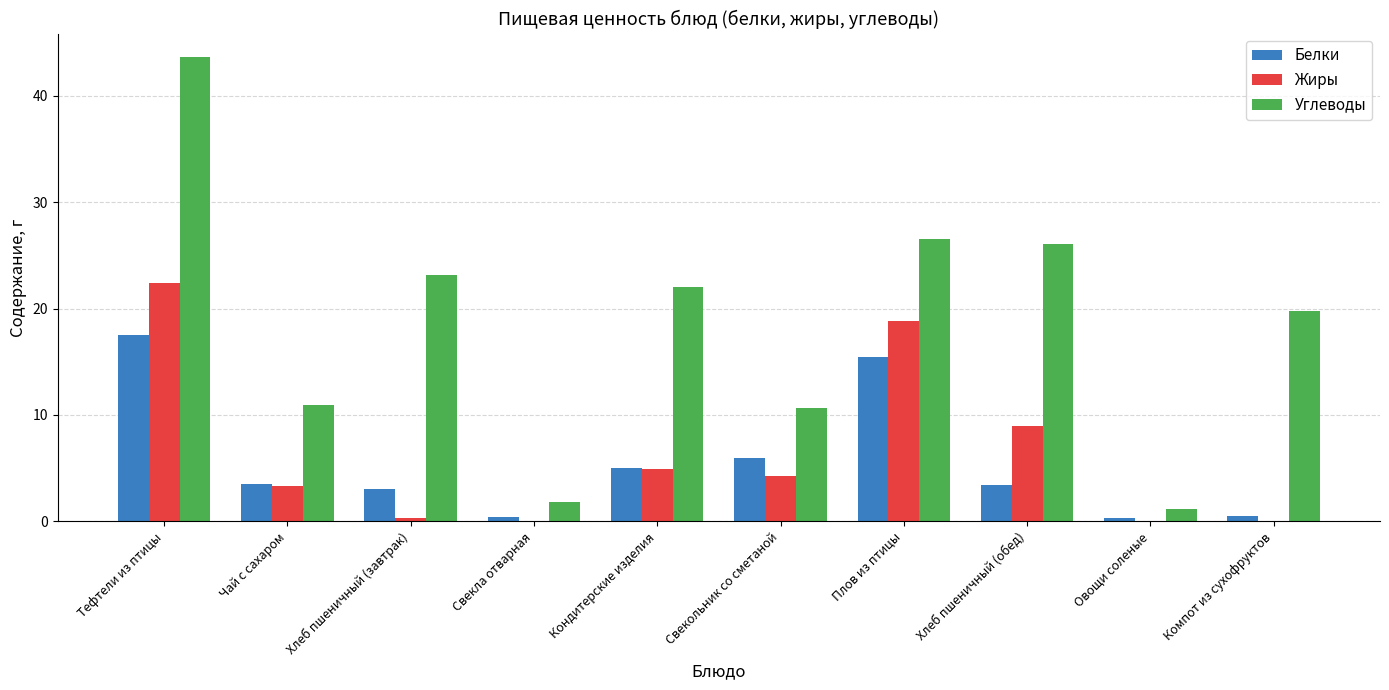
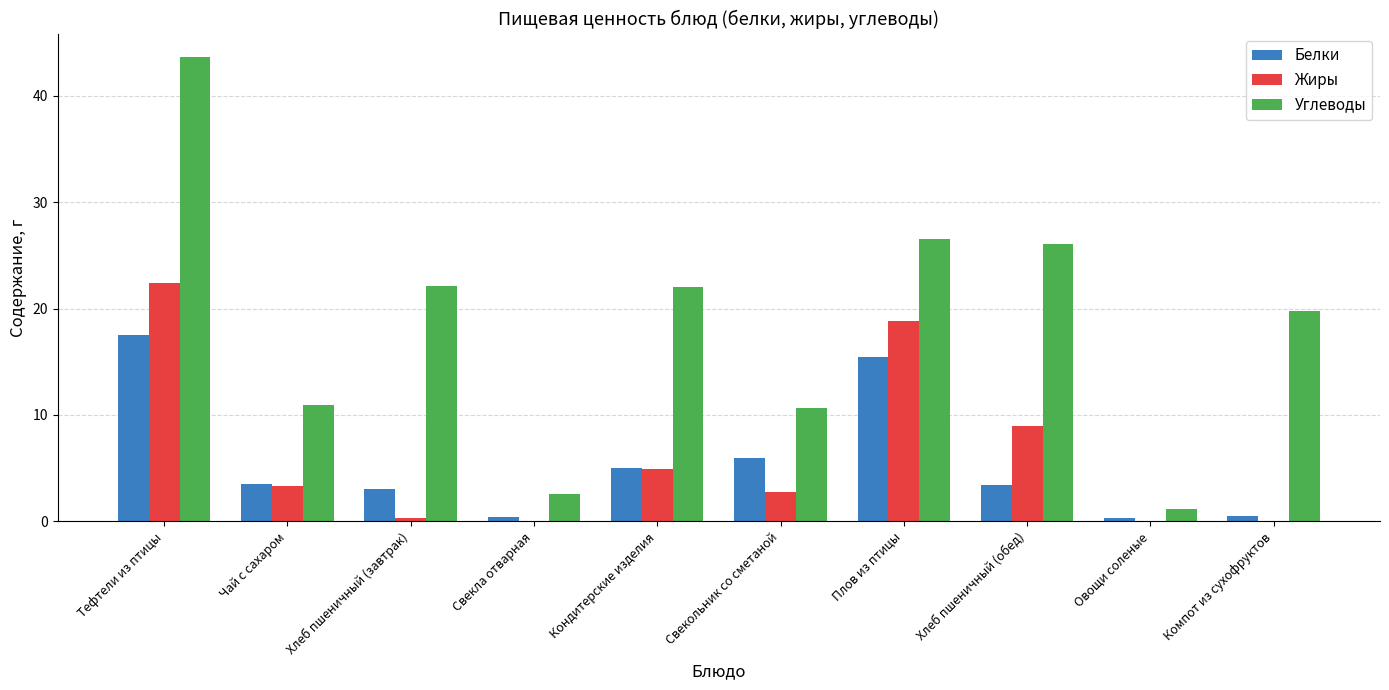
  {
    "Белки": {
      "Тефтели из птицы": 17.5,
      "Чай с сахаром": 3.5,
      "Хлеб пшеничный (завтрак)": 3.0,
      "Свекла отварная": 0.5,
      "Кондитерские изделия": 5.1,
      "Свекольник со сметаной": 6.0,
      "Плов из птицы": 15.5,
      "Хлеб пшеничный (обед)": 3.4,
      "Овощи соленые": 0.3,
      "Компот из сухофруктов": 0.5
    },
    "Жиры": {
      "Тефтели из птицы": 22.4,
      "Чай с сахаром": 3.4,
      "Хлеб пшеничный (завтрак)": 0.3,
      "Кондитерские изделия": 4.9,
-     "Свекольник со сметаной": 4.3,
+     "Свекольник со сметаной": 2.8,
      "Плов из птицы": 18.8,
      "Хлеб пшеничный (обед)": 8.9,
      "Компот из сухофруктов": 0.0
    },
    "Углеводы": {
      "Тефтели из птицы": 43.7,
      "Чай с сахаром": 11.0,
-     "Хлеб пшеничный (завтрак)": 23.2,
-     "Свекла отварная": 1.8,
+     "Хлеб пшеничный (завтрак)": 22.1,
+     "Свекла отварная": 2.6,
      "Кондитерские изделия": 22.1,
      "Свекольник со сметаной": 10.7,
      "Плов из птицы": 26.5,
      "Хлеб пшеничный (обед)": 26.1,
      "Овощи соленые": 1.2,
      "Компот из сухофруктов": 19.8
    }
  }
